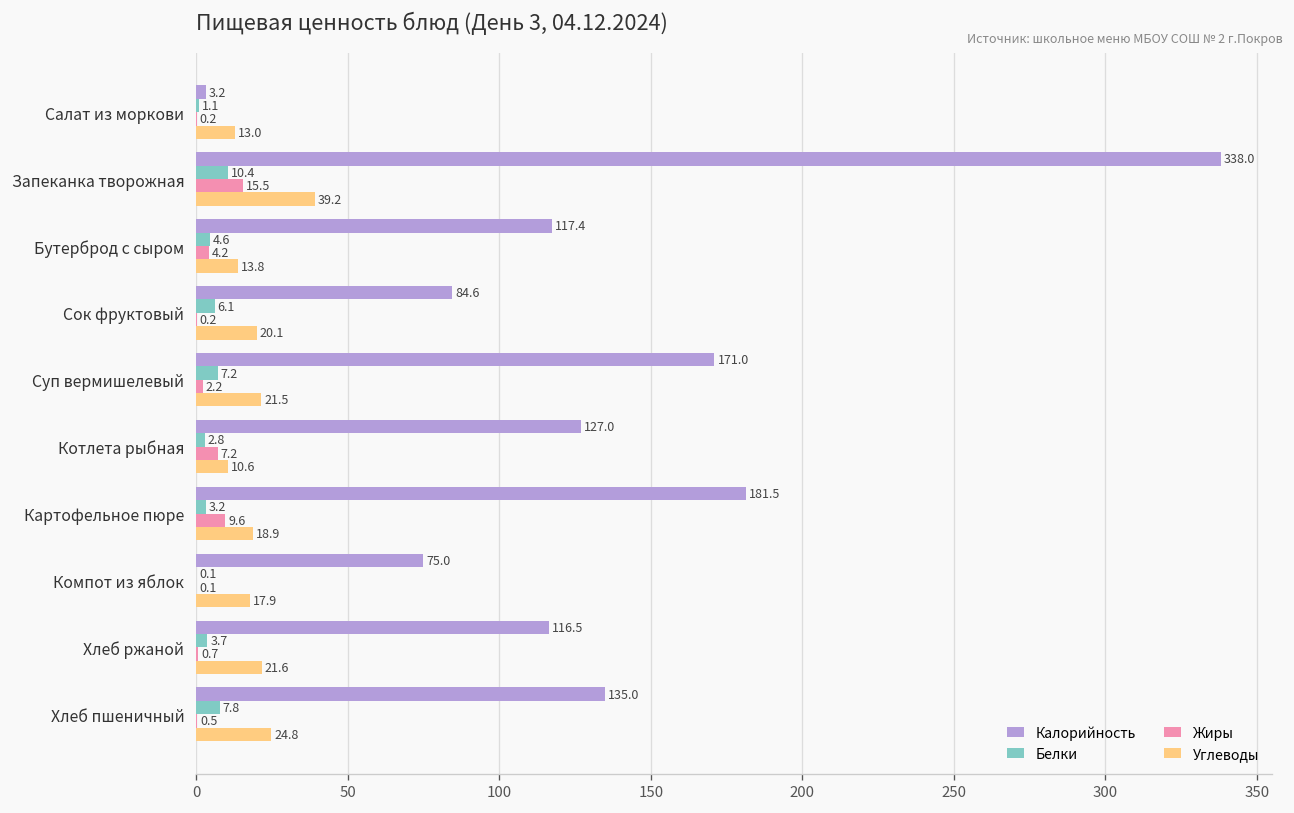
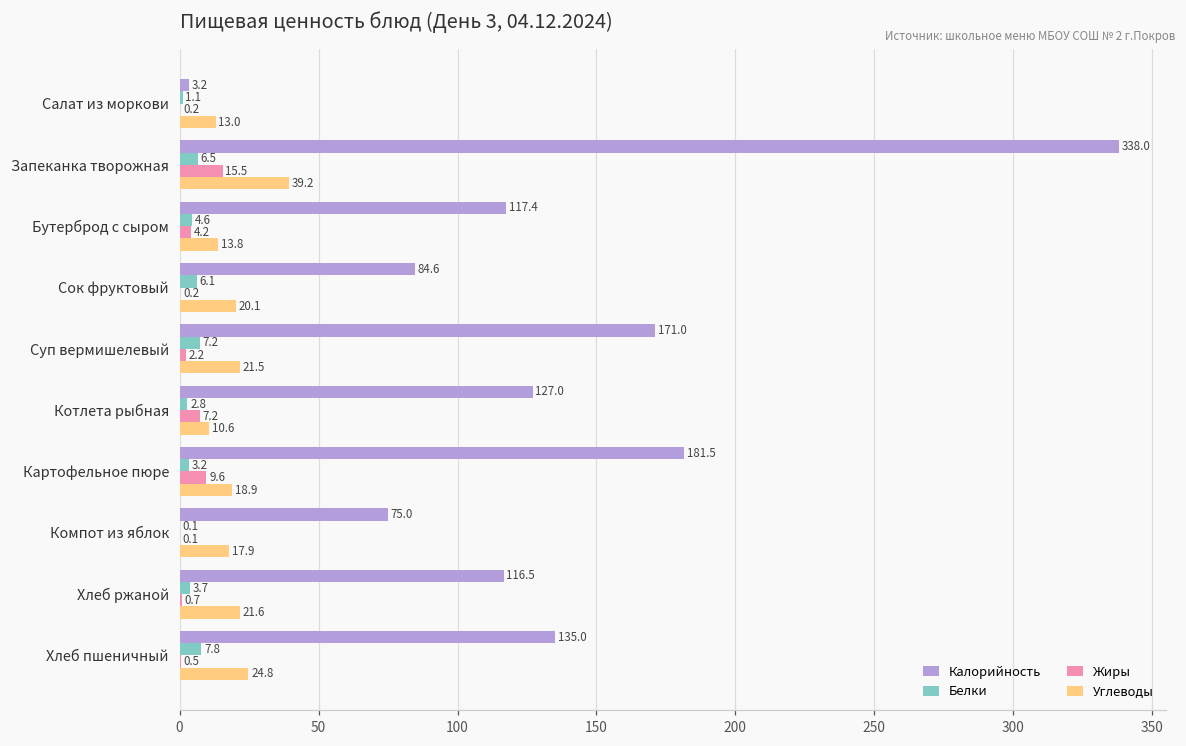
  {
    "Калорийность": {
      "Салат из моркови": 3.2,
      "Запеканка творожная": 338.0,
      "Бутерброд с сыром": 117.4,
      "Сок фруктовый": 84.6,
      "Суп вермишелевый": 171.0,
      "Котлета рыбная": 127.0,
      "Картофельное пюре": 181.5,
      "Компот из яблок": 75.0,
      "Хлеб ржаной": 116.5,
      "Хлеб пшеничный": 135.0
    },
    "Белки": {
      "Салат из моркови": 1.1,
-     "Запеканка творожная": 10.4,
+     "Запеканка творожная": 6.5,
      "Бутерброд с сыром": 4.6,
      "Сок фруктовый": 6.1,
      "Суп вермишелевый": 7.2,
      "Котлета рыбная": 2.8,
      "Картофельное пюре": 3.2,
      "Компот из яблок": 0.1,
      "Хлеб ржаной": 3.7,
      "Хлеб пшеничный": 7.8
    },
    "Жиры": {
      "Салат из моркови": 0.2,
      "Запеканка творожная": 15.5,
      "Бутерброд с сыром": 4.2,
      "Сок фруктовый": 0.2,
      "Суп вермишелевый": 2.2,
      "Котлета рыбная": 7.2,
      "Картофельное пюре": 9.6,
      "Компот из яблок": 0.1,
      "Хлеб ржаной": 0.7,
      "Хлеб пшеничный": 0.5
    },
    "Углеводы": {
      "Салат из моркови": 13.0,
      "Запеканка творожная": 39.2,
      "Бутерброд с сыром": 13.8,
      "Сок фруктовый": 20.1,
      "Суп вермишелевый": 21.5,
      "Котлета рыбная": 10.6,
      "Картофельное пюре": 18.9,
      "Компот из яблок": 17.9,
      "Хлеб ржаной": 21.6,
      "Хлеб пшеничный": 24.8
    }
  }
